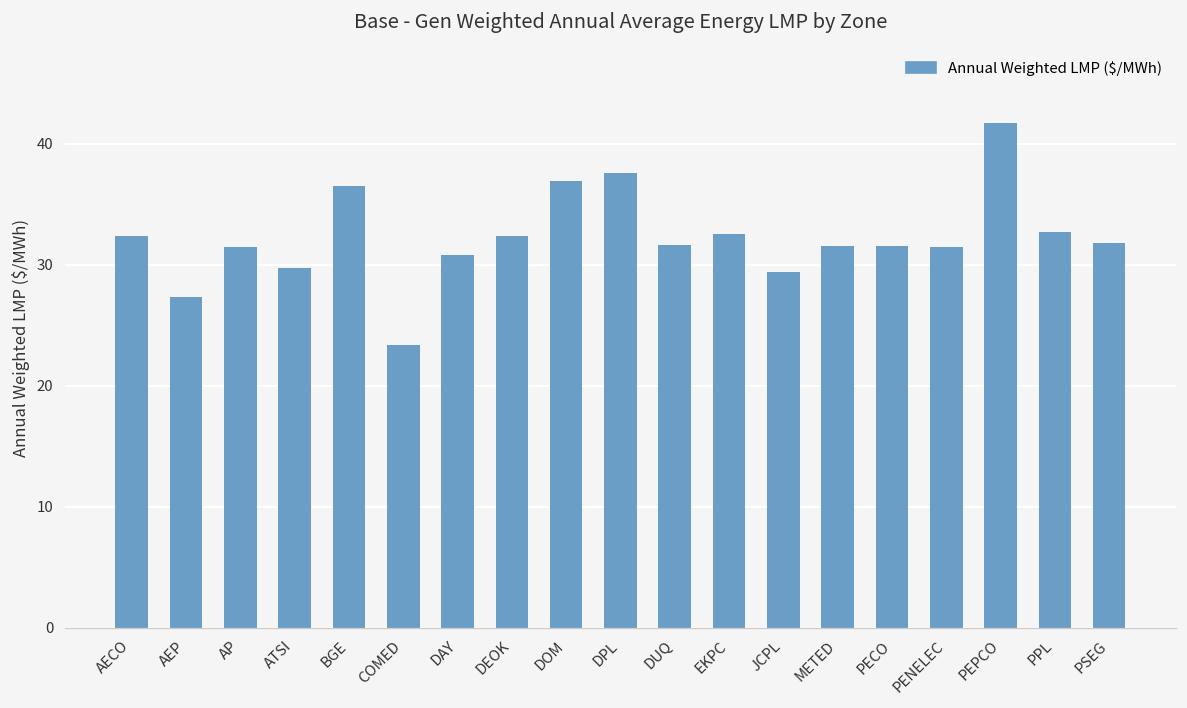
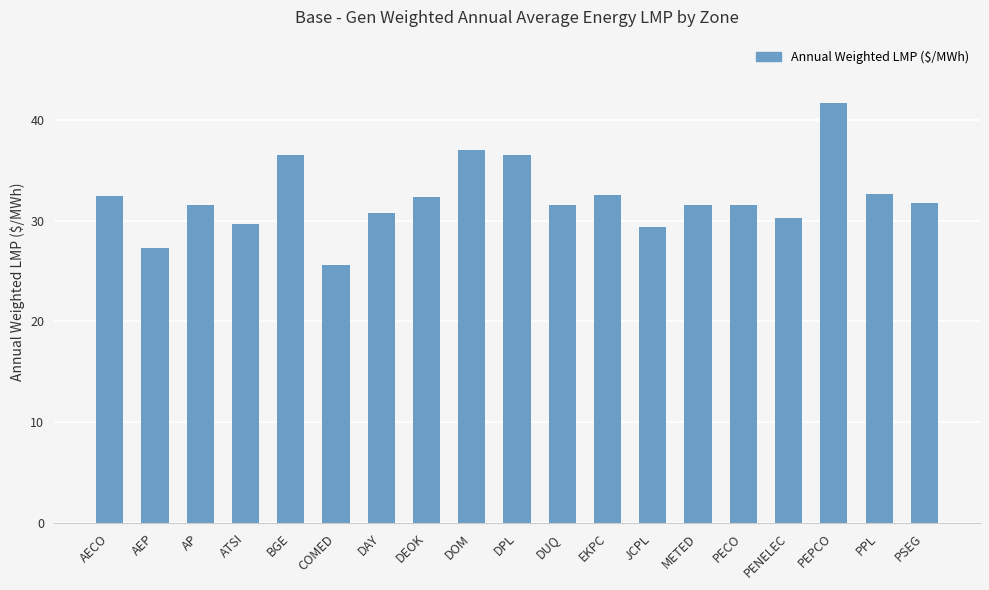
  {
    "AECO": 32.4,
    "AEP": 27.3,
    "AP": 31.5,
    "ATSI": 29.7,
    "BGE": 36.5,
-   "COMED": 23.3,
+   "COMED": 25.6,
    "DAY": 30.8,
    "DEOK": 32.3,
    "DOM": 37.0,
-   "DPL": 37.6,
+   "DPL": 36.5,
    "DUQ": 31.6,
    "EKPC": 32.5,
    "JCPL": 29.4,
    "METED": 31.6,
    "PECO": 31.5,
-   "PENELEC": 31.5,
+   "PENELEC": 30.3,
    "PEPCO": 41.7,
    "PPL": 32.7,
    "PSEG": 31.8
  }
